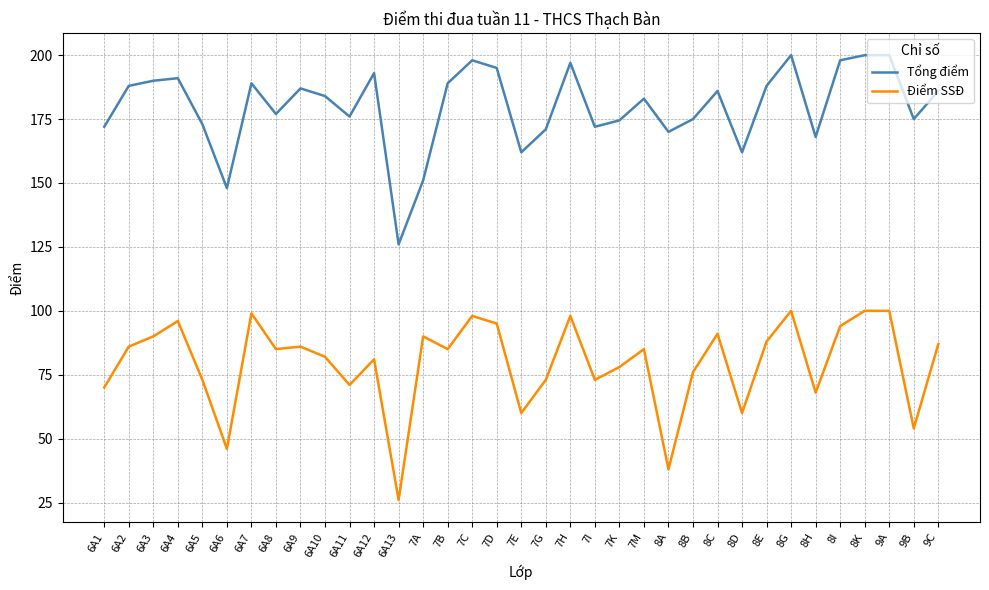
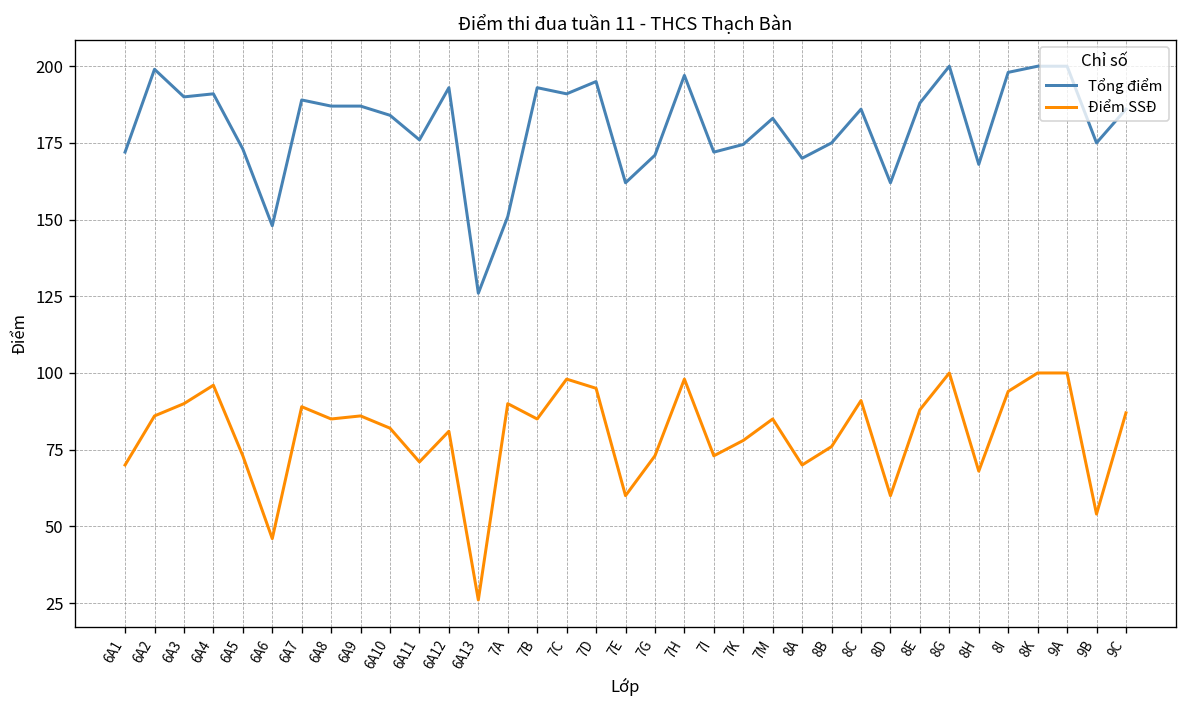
  {
    "Tổng điểm": {
      "6A1": 172,
-     "6A2": 188,
+     "6A2": 199,
      "6A3": 190,
      "6A4": 191,
      "6A5": 173,
      "6A6": 148,
      "6A7": 189,
-     "6A8": 177,
+     "6A8": 187,
      "6A9": 187,
      "6A10": 184,
      "6A11": 176,
      "6A12": 193,
      "6A13": 126,
      "7A": 151,
-     "7B": 189,
-     "7C": 198,
+     "7B": 193,
+     "7C": 191,
      "7D": 195,
      "7E": 162,
      "7G": 171,
      "7H": 197,
      "7I": 172,
      "7K": 175,
      "7M": 183,
      "8A": 170,
      "8B": 175,
      "8C": 186,
      "8D": 162,
      "8E": 188,
      "8G": 200,
      "8H": 168,
      "8I": 198,
      "8K": 200,
      "9B": 175
    },
    "Điểm SSĐ": {
      "6A1": 70,
      "6A2": 86,
      "6A3": 90,
      "6A4": 96,
      "6A5": 73,
      "6A6": 46,
-     "6A7": 99,
+     "6A7": 89,
      "6A8": 85,
      "6A9": 86,
      "6A10": 82,
      "6A11": 71,
      "6A12": 81,
      "6A13": 26,
      "7A": 90,
      "7B": 85,
      "7C": 98,
      "7D": 95,
      "7E": 60,
      "7G": 73,
      "7H": 98,
      "7I": 73,
      "7K": 78,
      "7M": 85,
-     "8A": 38,
+     "8A": 70,
      "8B": 76,
      "8C": 91,
      "8D": 60,
      "8E": 88,
      "8G": 100,
      "8H": 68,
      "8I": 94,
      "8K": 100,
      "9A": 100,
      "9B": 54,
      "9C": 87
    }
  }
